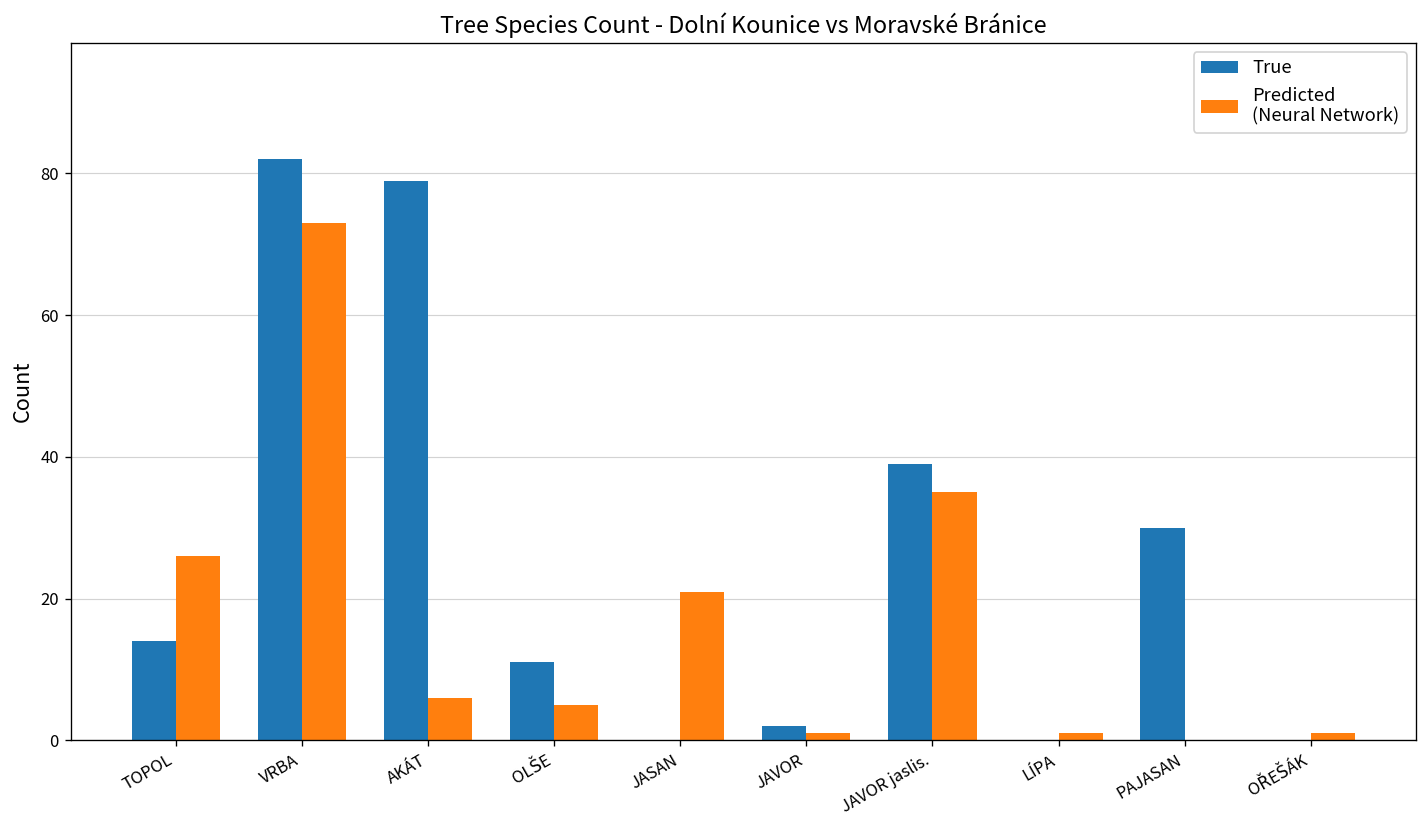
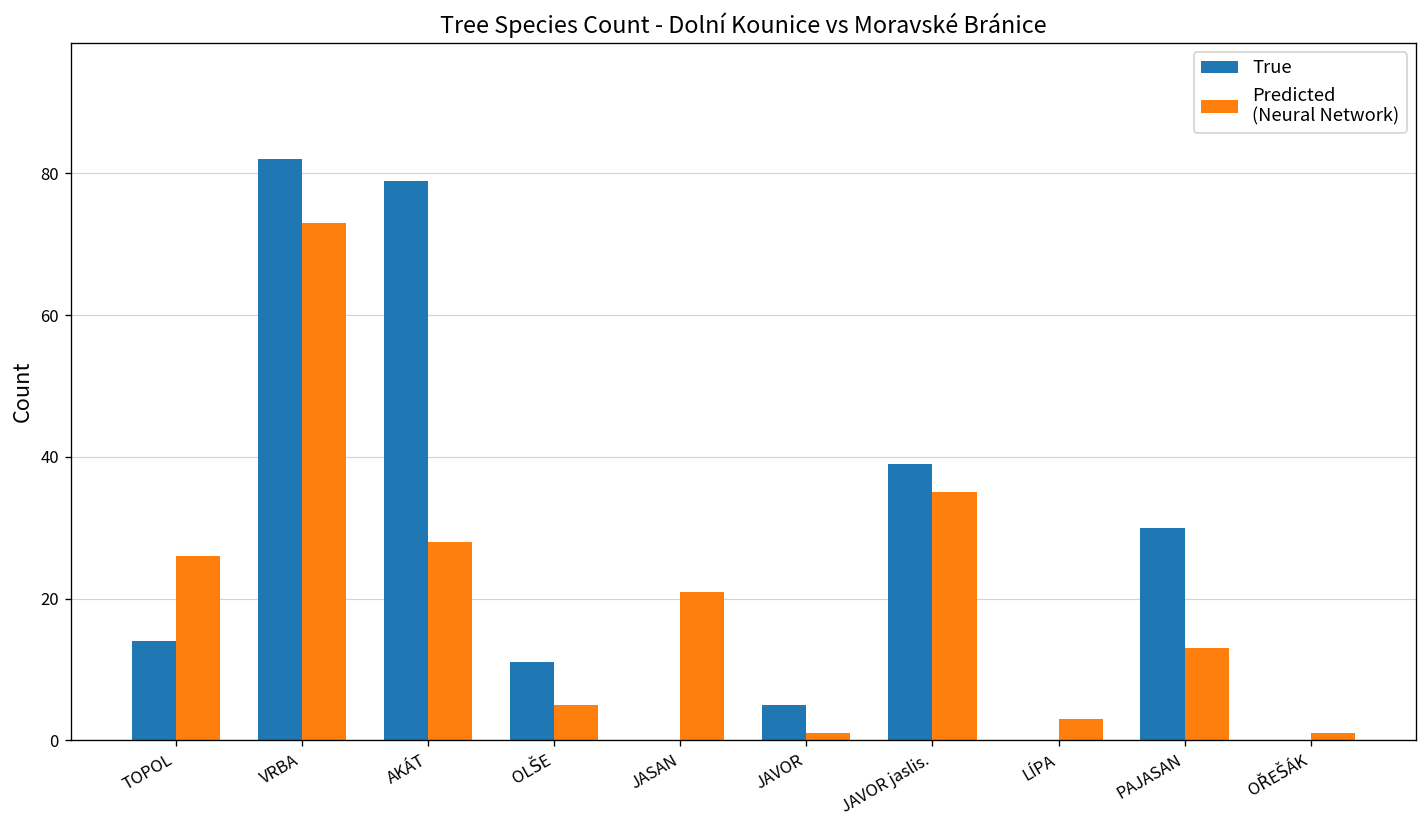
  {
    "True": {
      "TOPOL": 14,
      "VRBA": 82,
      "AKÁT": 79,
      "OLŠE": 11,
      "JASAN": 0,
-     "JAVOR": 2,
+     "JAVOR": 5,
      "JAVOR jaslis.": 39,
      "LÍPA": 0,
      "PAJASAN": 30,
      "OŘEŠÁK": 0
    },
    "Predicted (Neural Network)": {
      "TOPOL": 26,
      "VRBA": 73,
-     "AKÁT": 6,
+     "AKÁT": 28,
      "OLŠE": 5,
      "JASAN": 21,
      "JAVOR": 1,
      "JAVOR jaslis.": 35,
-     "LÍPA": 1,
-     "PAJASAN": 0,
+     "LÍPA": 3,
+     "PAJASAN": 13,
      "OŘEŠÁK": 1
    }
  }
